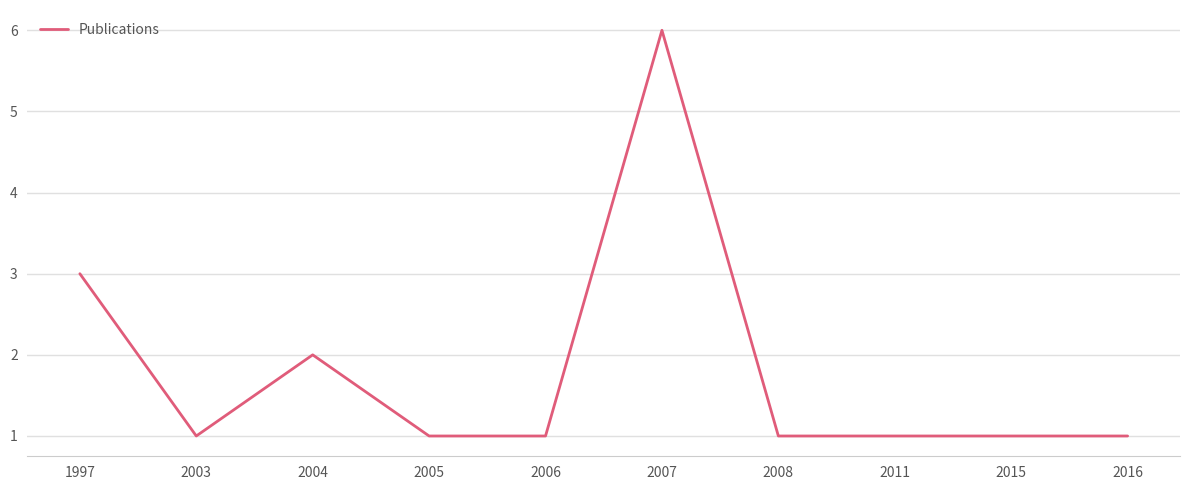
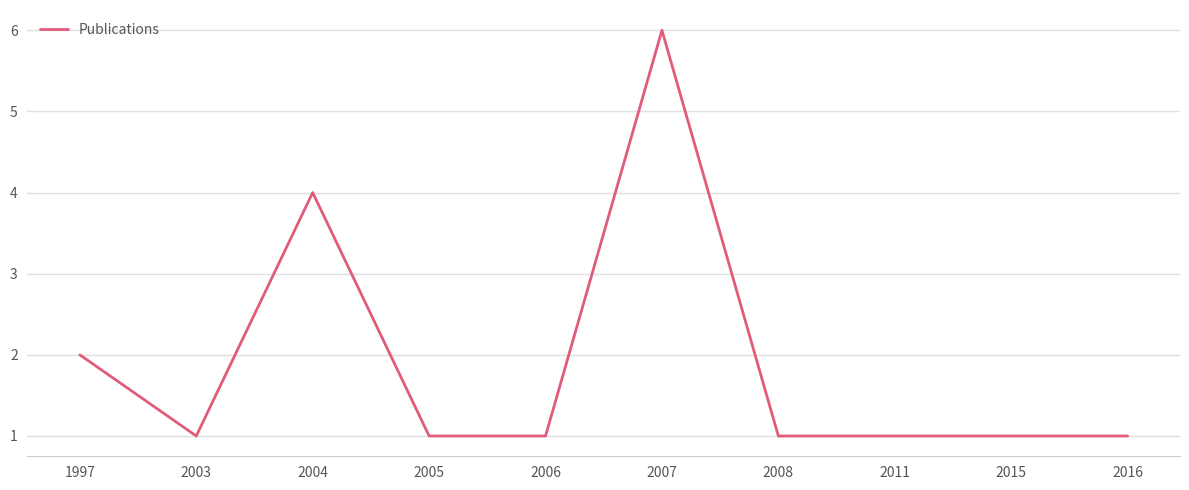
  {
-   "1997": 3,
+   "1997": 2,
    "2003": 1,
-   "2004": 2,
+   "2004": 4,
    "2005": 1,
    "2006": 1,
    "2007": 6,
    "2008": 1,
    "2011": 1,
    "2015": 1,
    "2016": 1
  }
